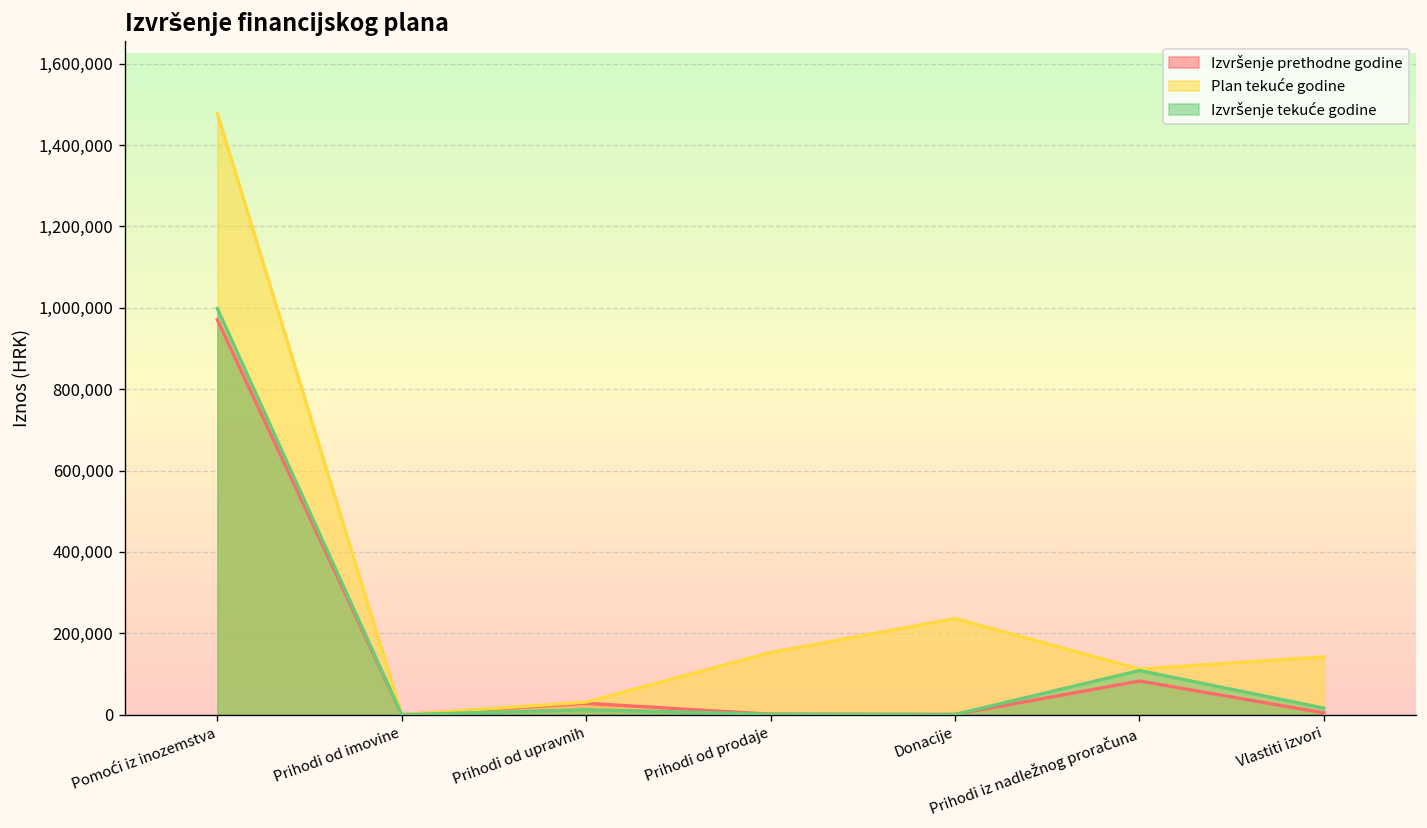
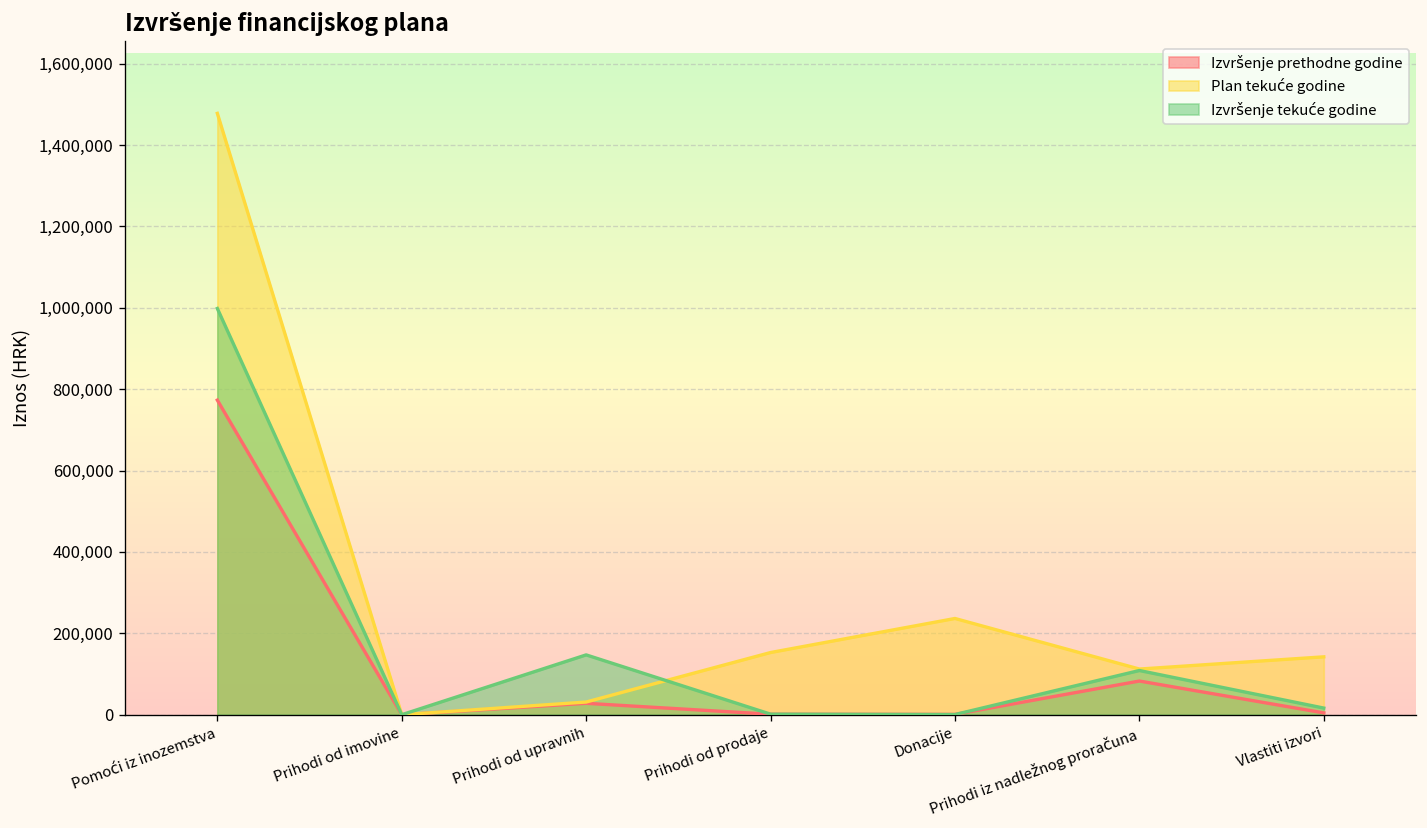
  {
    "Izvršenje prethodne godine": {
-     "Pomoći iz inozemstva": "970,000",
+     "Pomoći iz inozemstva": "770,000",
      "Prihodi iz nadležnog proračuna": "80,000",
      "Vlastiti izvori": "0"
    },
    "Plan tekuće godine": {
      "Pomoći iz inozemstva": "1,480,000",
      "Prihodi od prodaje": "150,000",
      "Donacije": "240,000",
      "Vlastiti izvori": "140,000"
    },
    "Izvršenje tekuće godine": {
      "Pomoći iz inozemstva": "1,000,000",
-     "Prihodi od upravnih": "10,000",
+     "Prihodi od upravnih": "150,000",
      "Vlastiti izvori": "20,000"
    }
  }
